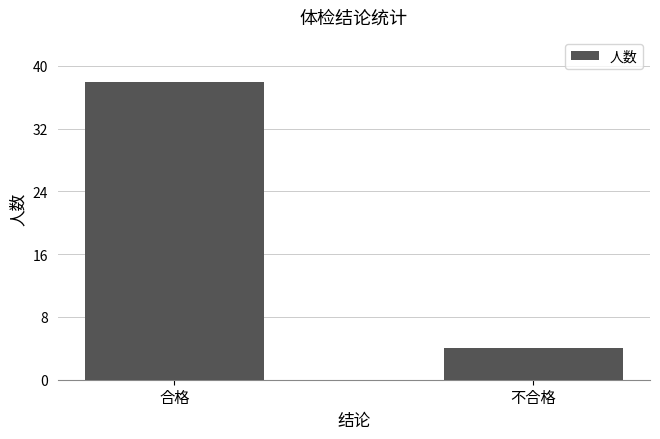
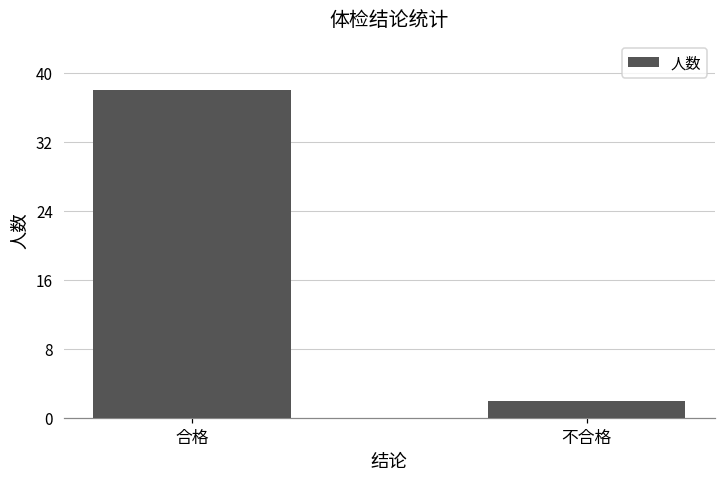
  {
    "合格": 38,
-   "不合格": 4
+   "不合格": 2
  }
